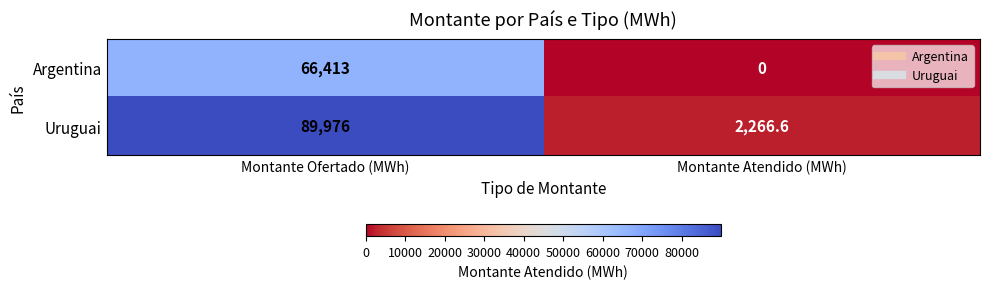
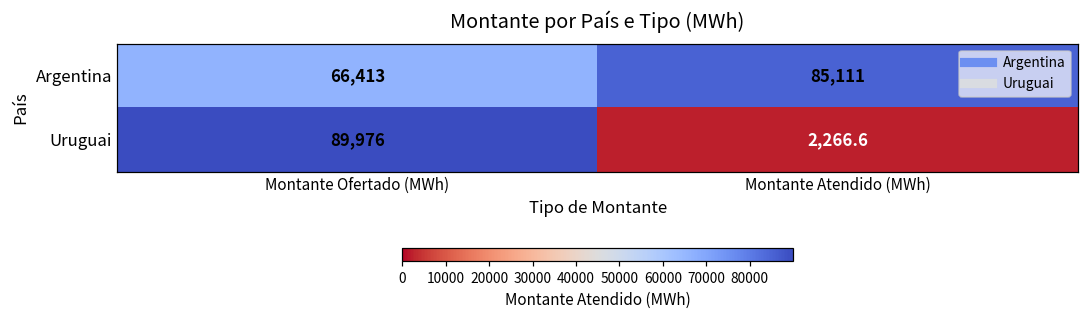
  {
    "Argentina": {
      "Montante Ofertado (MWh)": "66,413",
-     "Montante Atendido (MWh)": "0"
+     "Montante Atendido (MWh)": "85,111"
    },
    "Uruguai": {
      "Montante Ofertado (MWh)": "89,976",
      "Montante Atendido (MWh)": "2,266.6"
    }
  }
